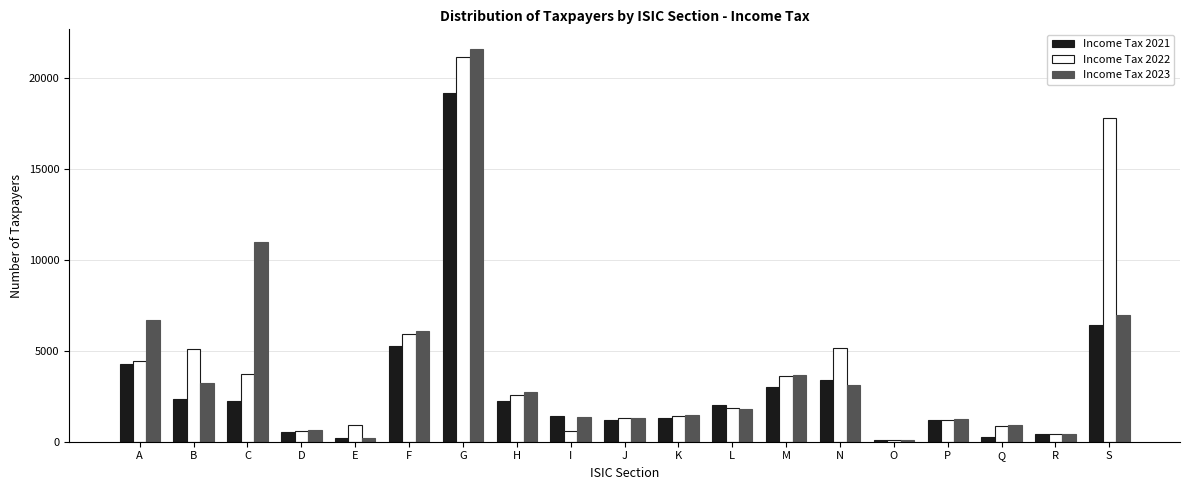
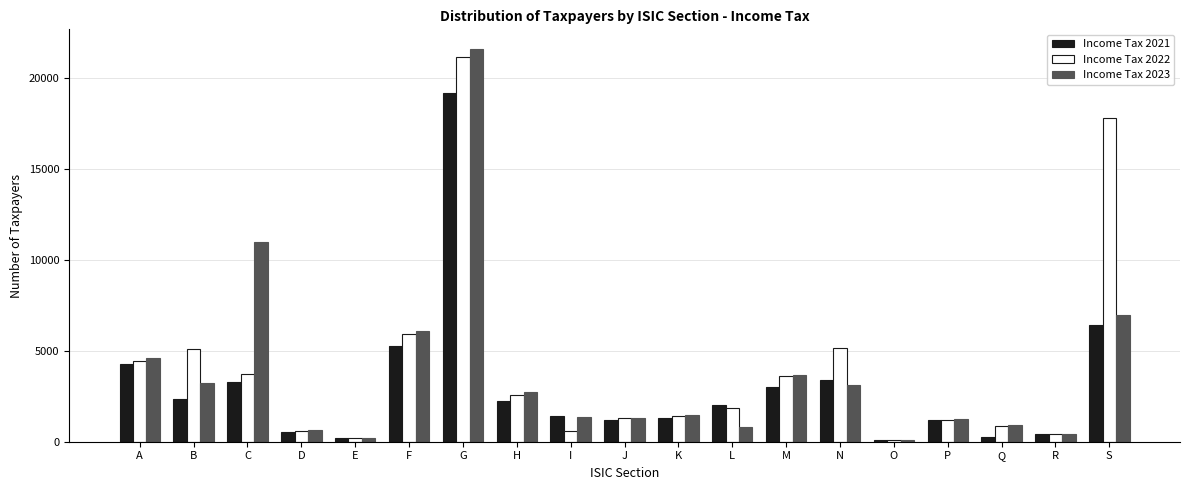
  {
    "Income Tax 2021": {
      "A": 4300,
      "B": 2300,
-     "C": 2200,
+     "C": 3300,
      "D": 500,
      "E": 200,
      "F": 5300,
      "G": 19200,
      "H": 2200,
      "I": 1400,
      "J": 1200,
      "K": 1300,
      "L": 2000,
      "M": 3000,
      "N": 3400,
      "P": 1200,
      "Q": 300,
      "R": 400,
      "S": 6400
    },
    "Income Tax 2022": {
      "A": 4500,
      "B": 5100,
      "C": 3700,
      "D": 600,
-     "E": 900,
+     "E": 200,
      "F": 5900,
      "G": 21200,
      "H": 2600,
      "I": 600,
      "J": 1300,
      "K": 1400,
      "L": 1800,
      "M": 3600,
      "N": 5200,
      "P": 1200,
      "Q": 900,
      "R": 400,
      "S": 17800
    },
    "Income Tax 2023": {
-     "A": 6700,
+     "A": 4600,
      "B": 3200,
      "C": 11000,
      "D": 600,
      "E": 200,
      "F": 6100,
      "G": 21600,
      "H": 2700,
      "I": 1400,
      "J": 1300,
      "K": 1500,
-     "L": 1800,
+     "L": 800,
      "M": 3700,
      "N": 3100,
      "P": 1300,
      "Q": 900,
      "R": 500,
      "S": 7000
    }
  }
